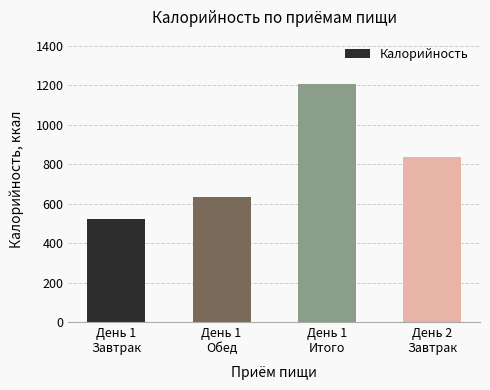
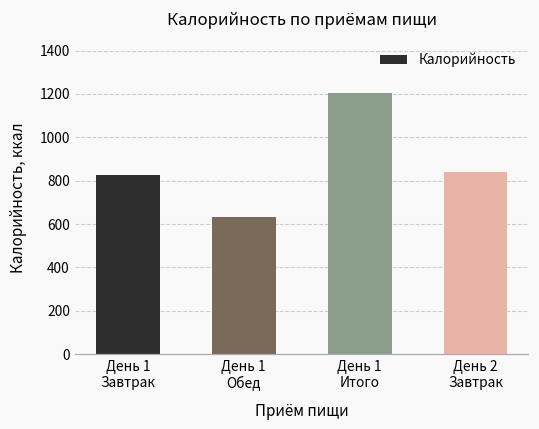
  {
-   "День 1 Завтрак": 520,
+   "День 1 Завтрак": 820,
    "День 1 Обед": 630,
    "День 1 Итого": 1200,
    "День 2 Завтрак": 840
  }
